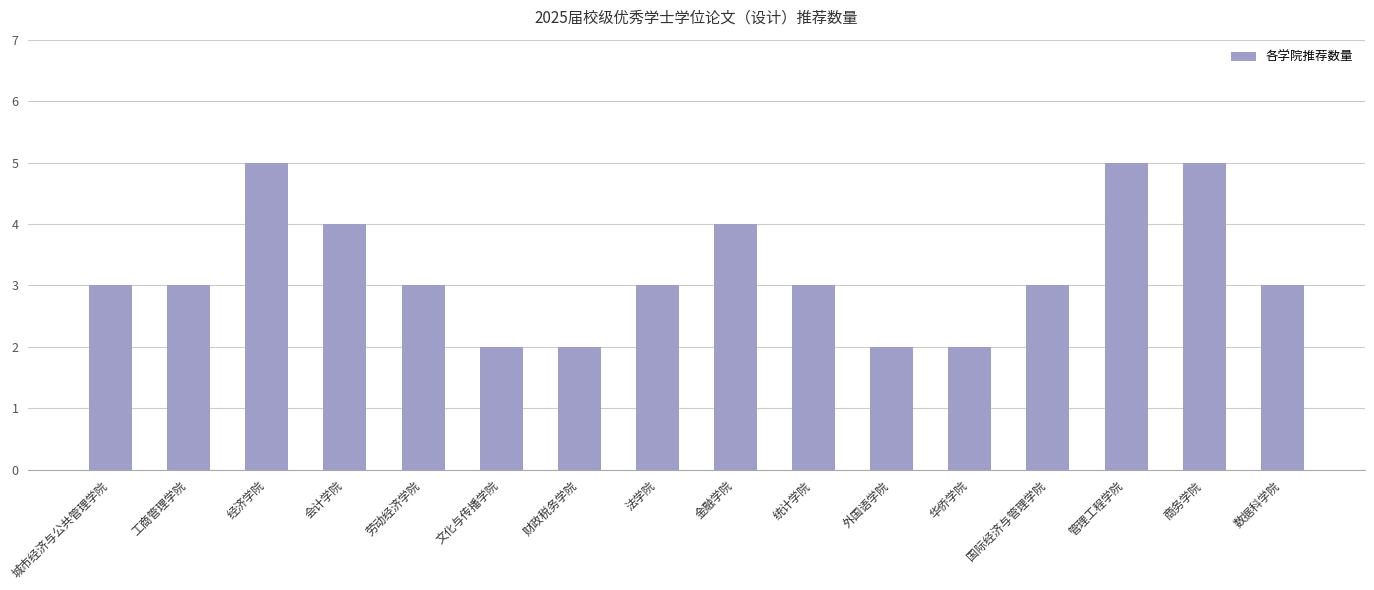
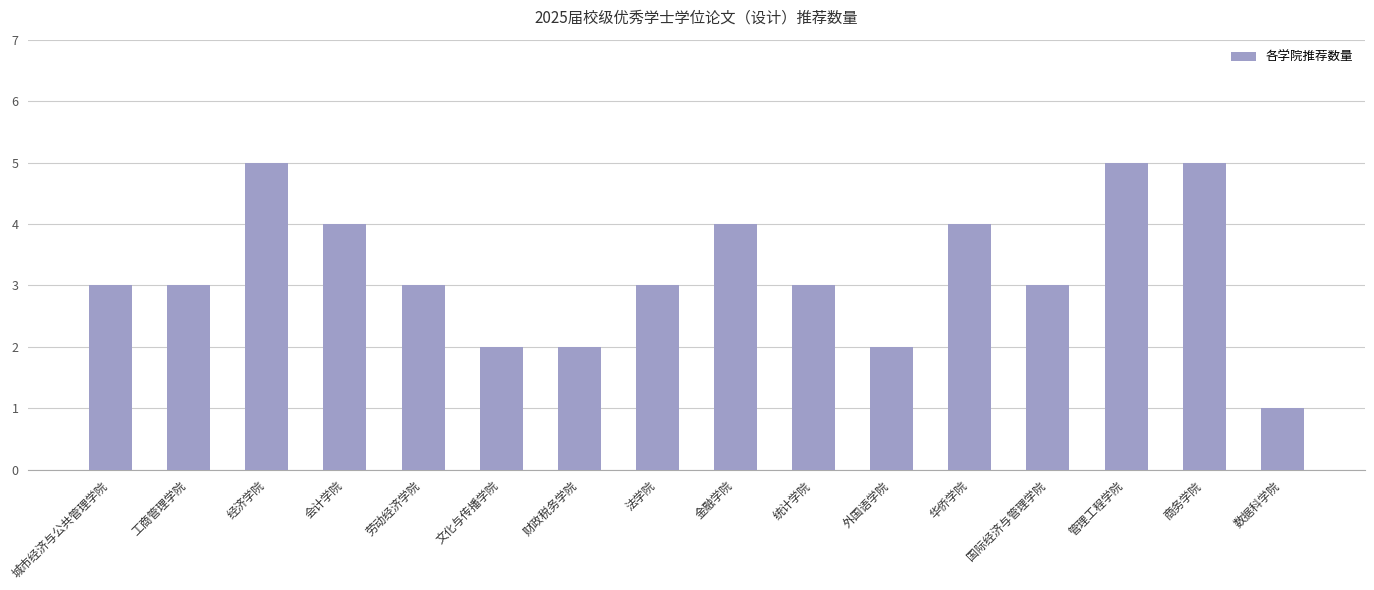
  {
    "城市经济与公共管理学院": 3,
    "工商管理学院": 3,
    "经济学院": 5,
    "会计学院": 4,
    "劳动经济学院": 3,
    "文化与传播学院": 2,
    "财政税务学院": 2,
    "法学院": 3,
    "金融学院": 4,
    "统计学院": 3,
    "外国语学院": 2,
-   "华侨学院": 2,
+   "华侨学院": 4,
    "国际经济与管理学院": 3,
    "管理工程学院": 5,
    "商务学院": 5,
-   "数据科学院": 3
+   "数据科学院": 1
  }
